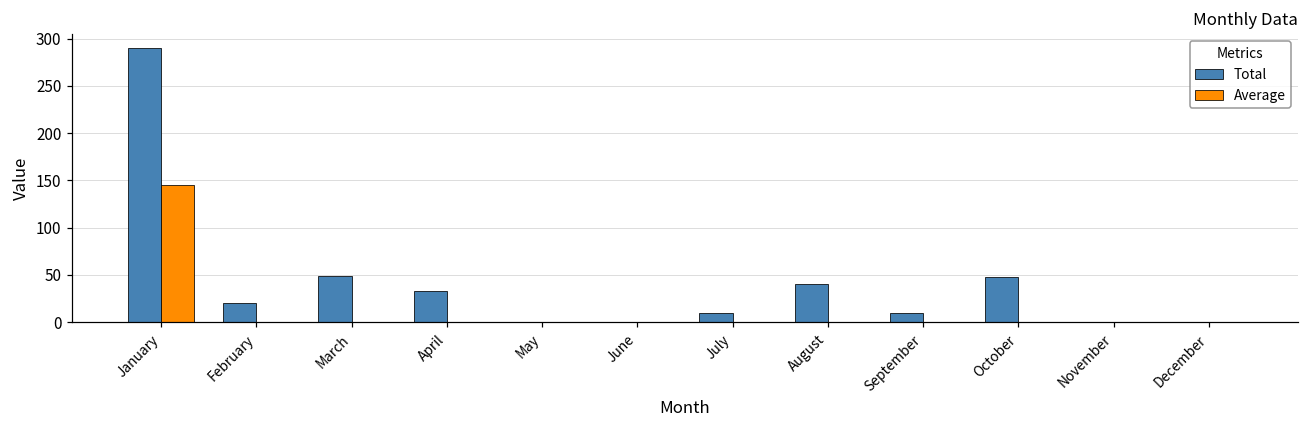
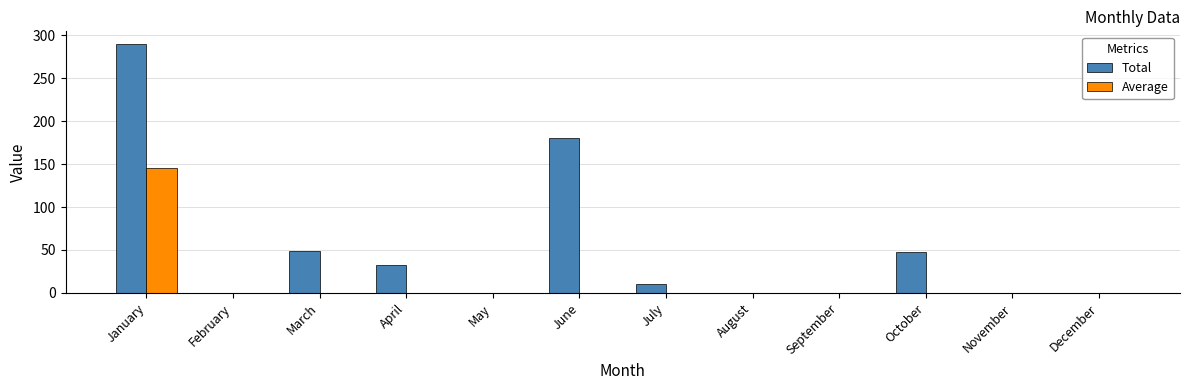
  {
    "Total": {
      "January": 290,
-     "February": 20,
+     "February": 0,
      "March": 50,
      "April": 30,
      "May": 0,
-     "June": 0,
+     "June": 180,
      "July": 10,
-     "August": 40,
-     "September": 10,
+     "August": 0,
+     "September": 0,
      "October": 50,
      "November": 0,
      "December": 0
    },
    "Average": {
      "January": 150,
      "February": 0,
      "March": 0,
      "April": 0,
      "May": 0,
      "June": 0,
      "July": 0,
      "August": 0,
      "September": 0,
      "October": 0,
      "November": 0,
      "December": 0
    }
  }
